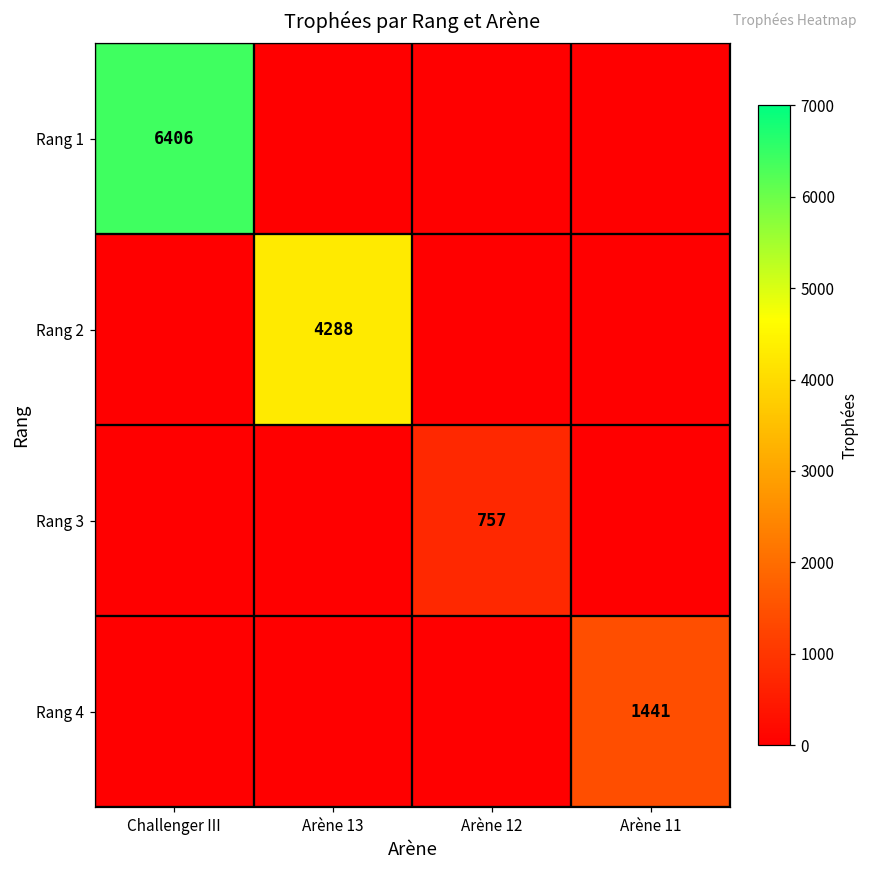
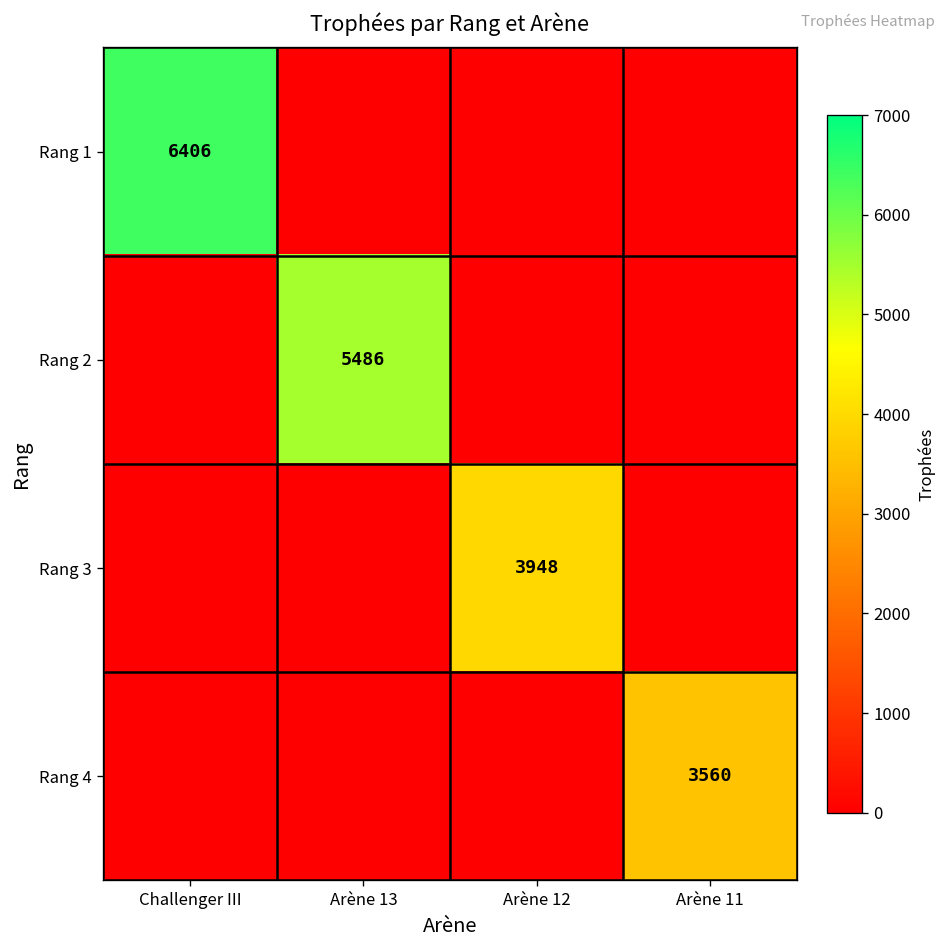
  {
    "Rang 1": {
      "Challenger III": 6406
    },
    "Rang 2": {
-     "Arène 13": 4288
+     "Arène 13": 5486
    },
    "Rang 3": {
-     "Arène 12": 757
+     "Arène 12": 3948
    },
    "Rang 4": {
-     "Arène 11": 1441
+     "Arène 11": 3560
    }
  }
